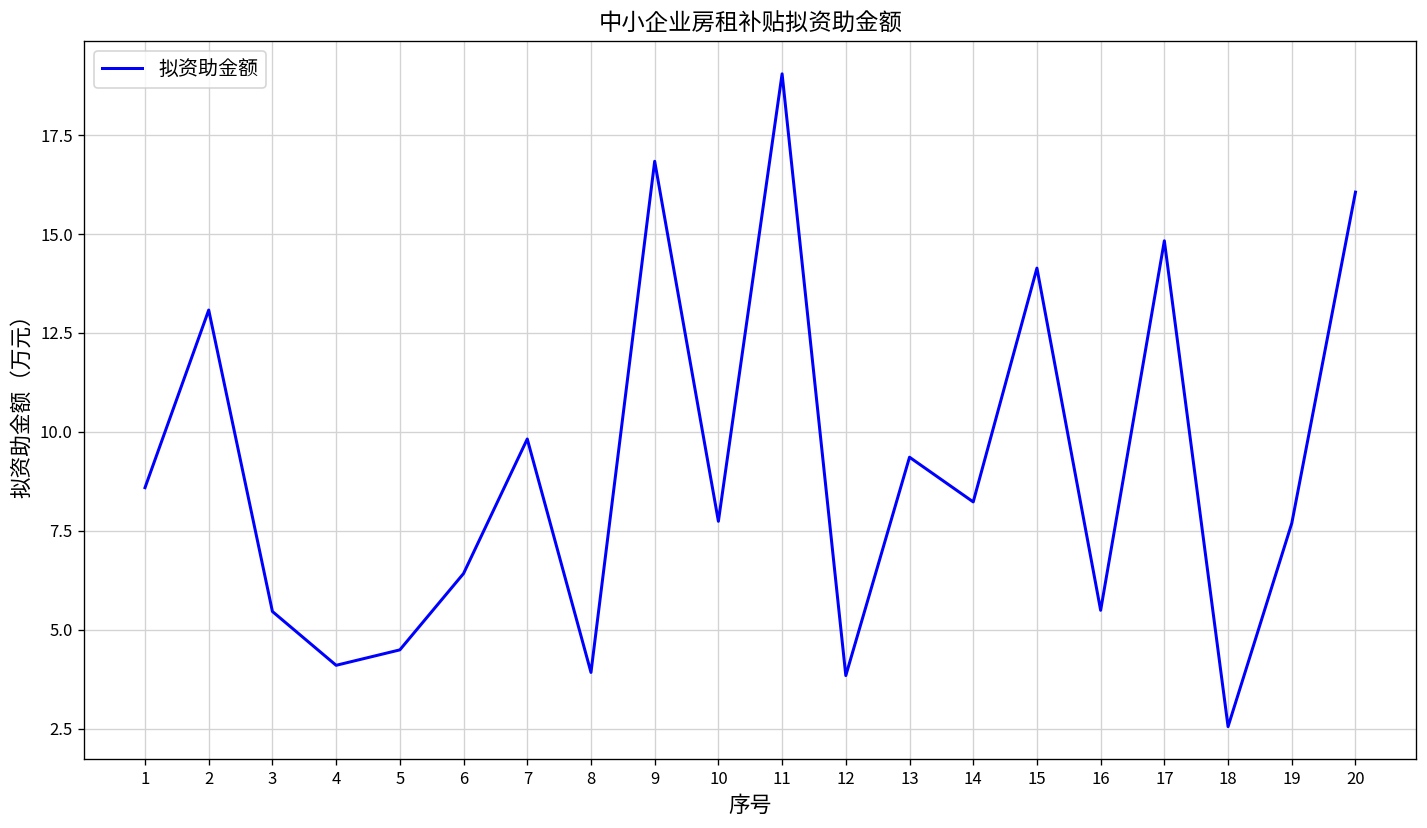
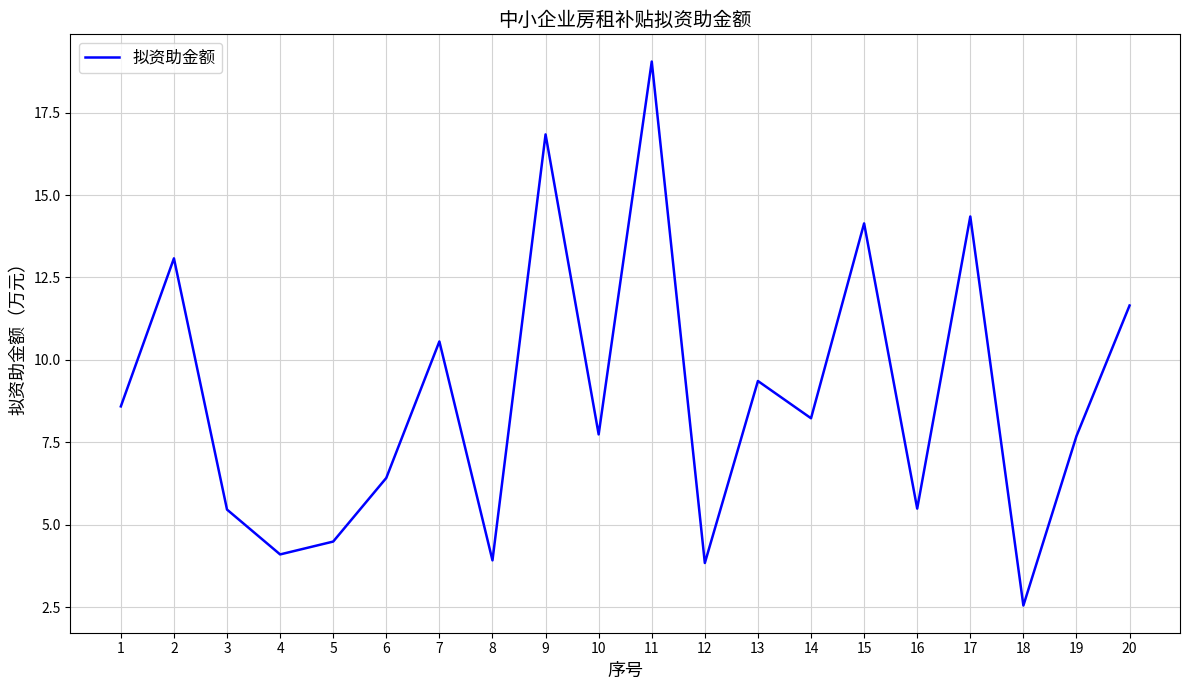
  {
    "1": 8.6,
    "2": 13.1,
    "3": 5.5,
    "4": 4.1,
    "5": 4.5,
    "6": 6.4,
-   "7": 9.8,
+   "7": 10.6,
    "8": 3.9,
    "9": 16.8,
    "10": 7.7,
    "11": 19.1,
    "12": 3.8,
    "13": 9.4,
    "14": 8.2,
    "15": 14.1,
    "16": 5.5,
-   "17": 14.8,
+   "17": 14.4,
    "18": 2.6,
    "19": 7.7,
-   "20": 16.1
+   "20": 11.7
  }
